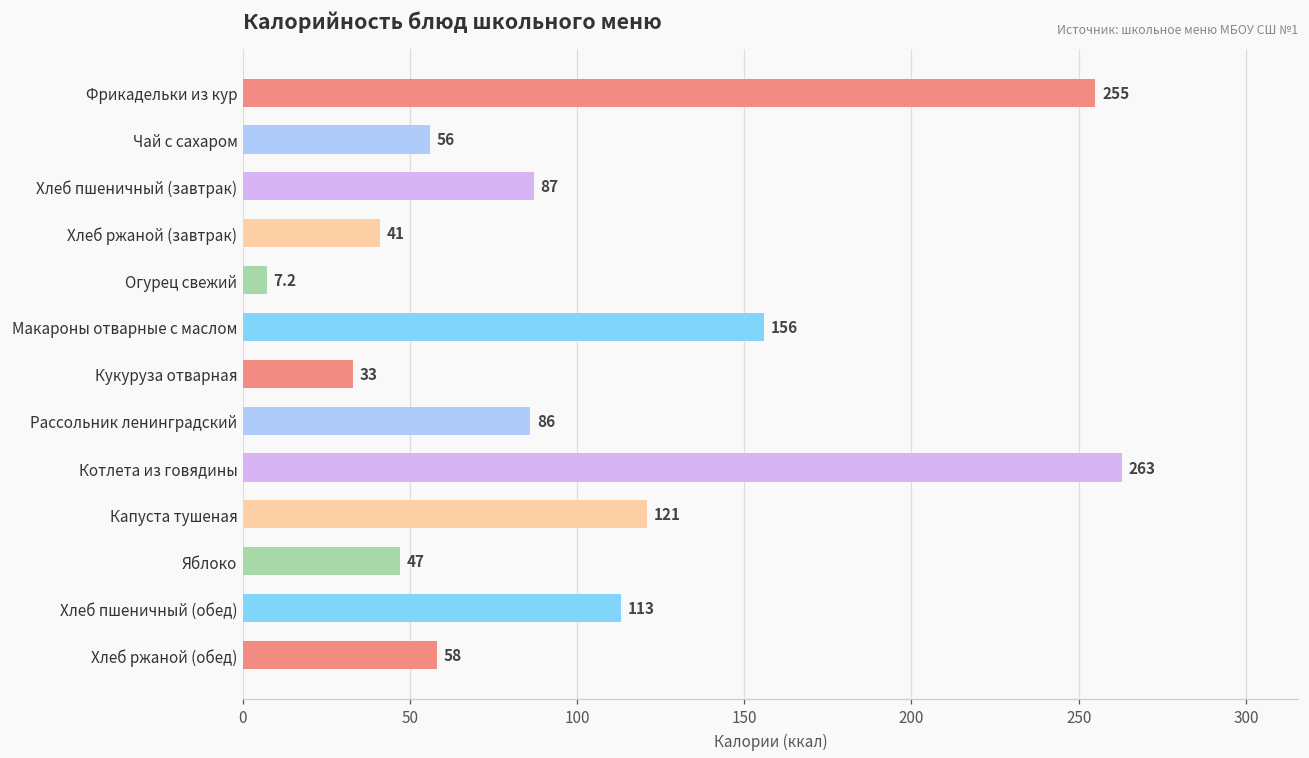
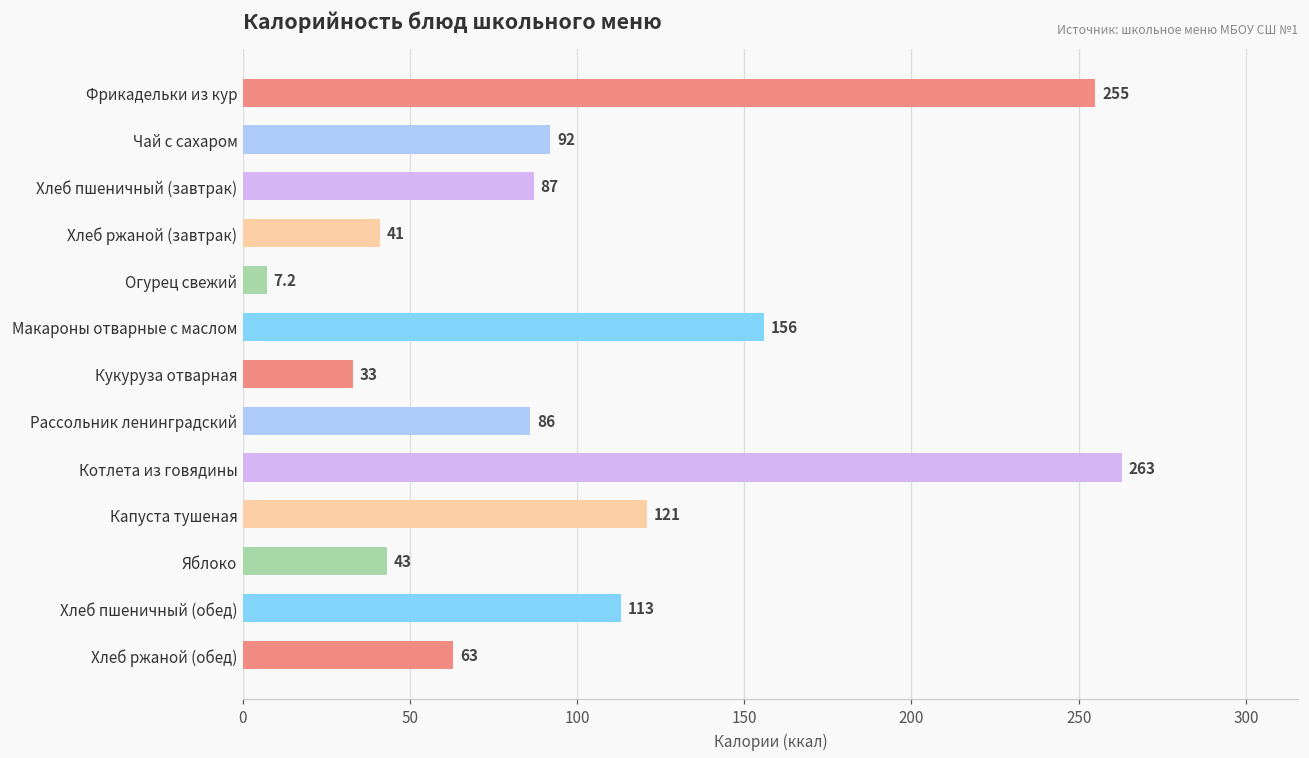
  {
    "Фрикадельки из кур": 255,
-   "Чай с сахаром": 56,
+   "Чай с сахаром": 92,
    "Хлеб пшеничный (завтрак)": 87,
    "Хлеб ржаной (завтрак)": 41,
    "Огурец свежий": 7.2,
    "Макароны отварные с маслом": 156,
    "Кукуруза отварная": 33,
    "Рассольник ленинградский": 86,
    "Котлета из говядины": 263,
    "Капуста тушеная": 121,
-   "Яблоко": 47,
+   "Яблоко": 43,
    "Хлеб пшеничный (обед)": 113,
-   "Хлеб ржаной (обед)": 58
+   "Хлеб ржаной (обед)": 63
  }
